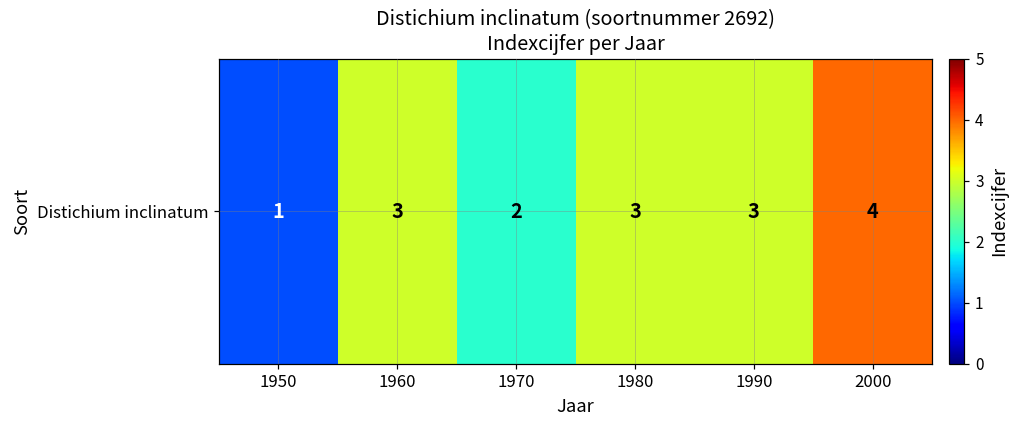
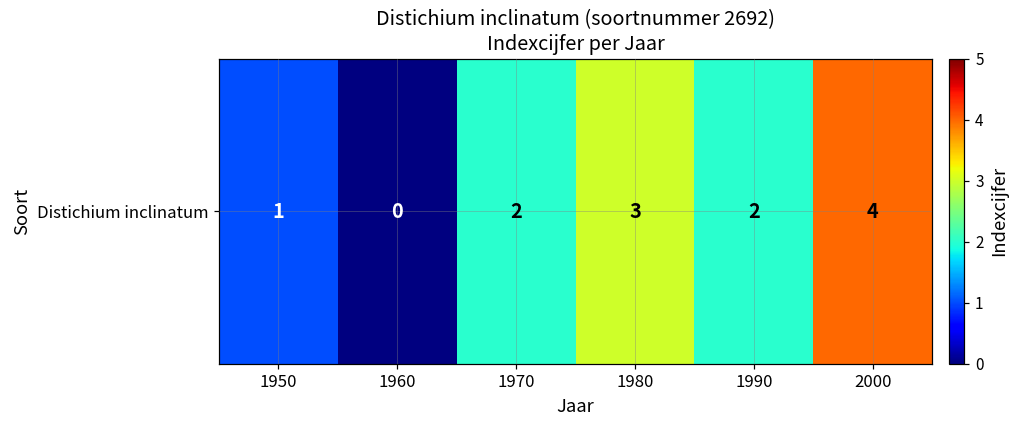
  {
    "Distichium inclinatum": {
      "1950": 1,
-     "1960": 3,
+     "1960": 0,
      "1970": 2,
      "1980": 3,
-     "1990": 3,
+     "1990": 2,
      "2000": 4
    }
  }
